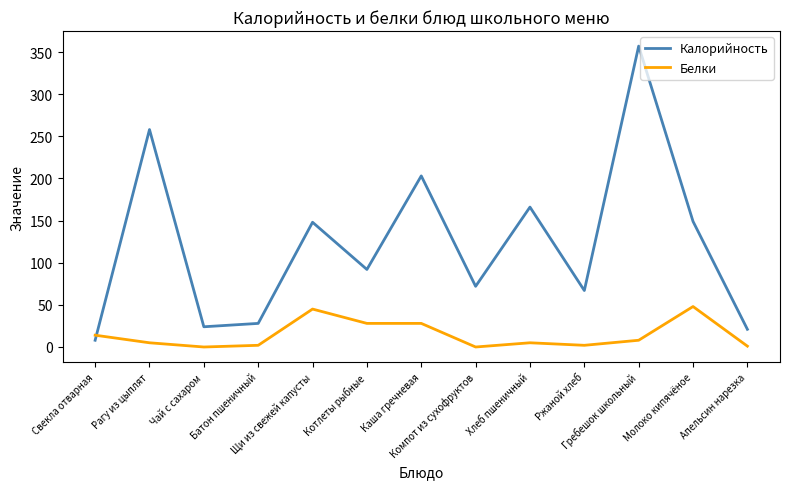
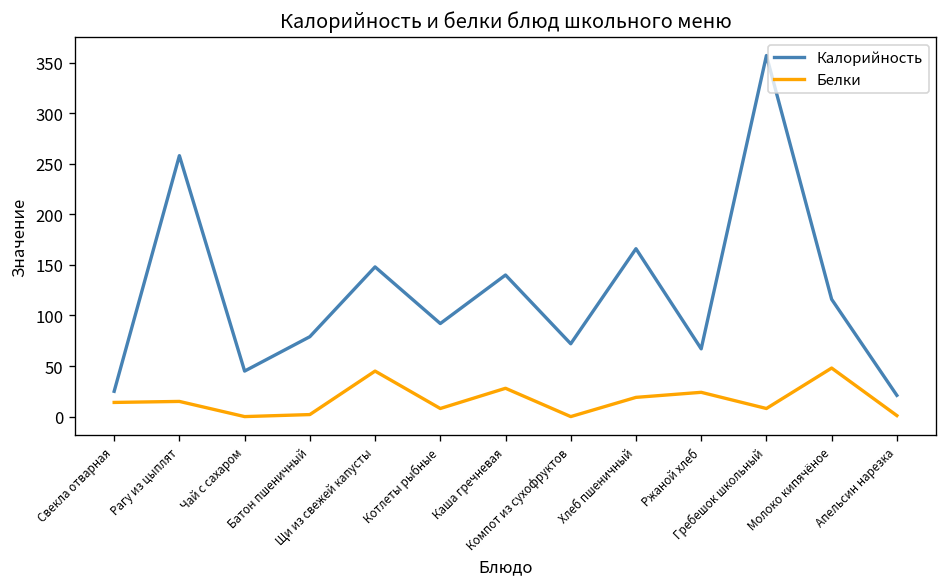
  {
    "Калорийность": {
-     "Свекла отварная": 10,
+     "Свекла отварная": 30,
      "Рагу из цыплят": 260,
-     "Чай с сахаром": 20,
-     "Батон пшеничный": 30,
+     "Чай с сахаром": 50,
+     "Батон пшеничный": 80,
      "Щи из свежей капусты": 150,
      "Котлеты рыбные": 90,
-     "Каша гречневая": 200,
+     "Каша гречневая": 140,
      "Компот из сухофруктов": 70,
      "Хлеб пшеничный": 170,
      "Ржаной хлеб": 70,
      "Гребешок школьный": 360,
-     "Молоко кипячёное": 150,
+     "Молоко кипячёное": 120,
      "Апельсин нарезка": 20
    },
    "Белки": {
      "Свекла отварная": 10,
-     "Рагу из цыплят": 10,
+     "Рагу из цыплят": 20,
      "Чай с сахаром": 0,
      "Батон пшеничный": 0,
      "Щи из свежей капусты": 50,
-     "Котлеты рыбные": 30,
+     "Котлеты рыбные": 10,
      "Каша гречневая": 30,
      "Компот из сухофруктов": 0,
-     "Хлеб пшеничный": 10,
-     "Ржаной хлеб": 0,
+     "Хлеб пшеничный": 20,
+     "Ржаной хлеб": 20,
      "Гребешок школьный": 10,
      "Молоко кипячёное": 50,
      "Апельсин нарезка": 0
    }
  }
